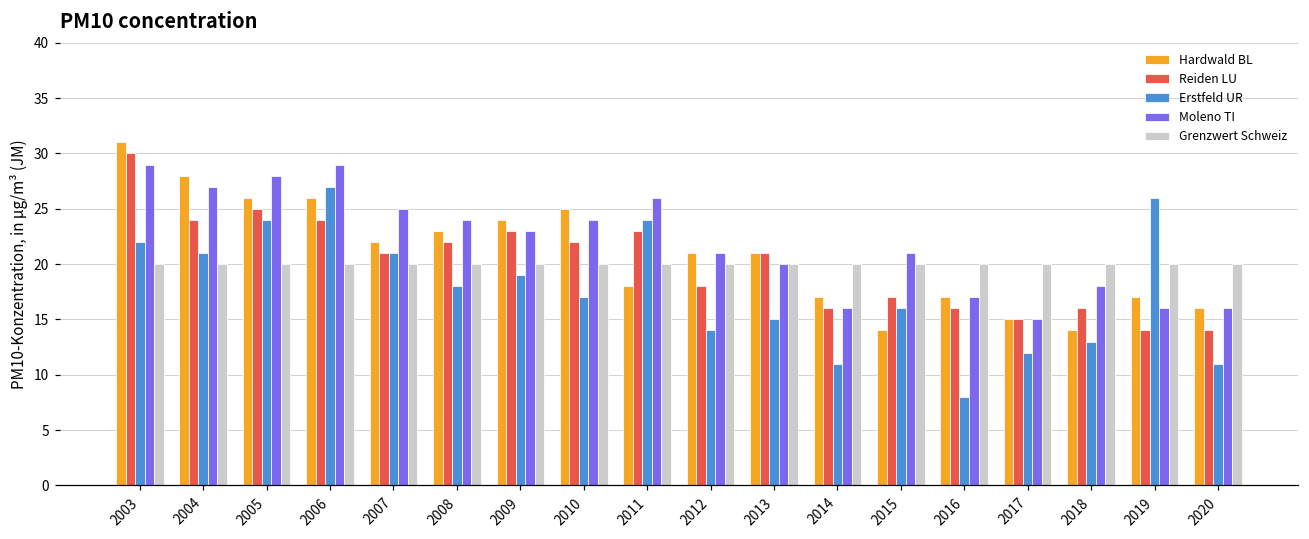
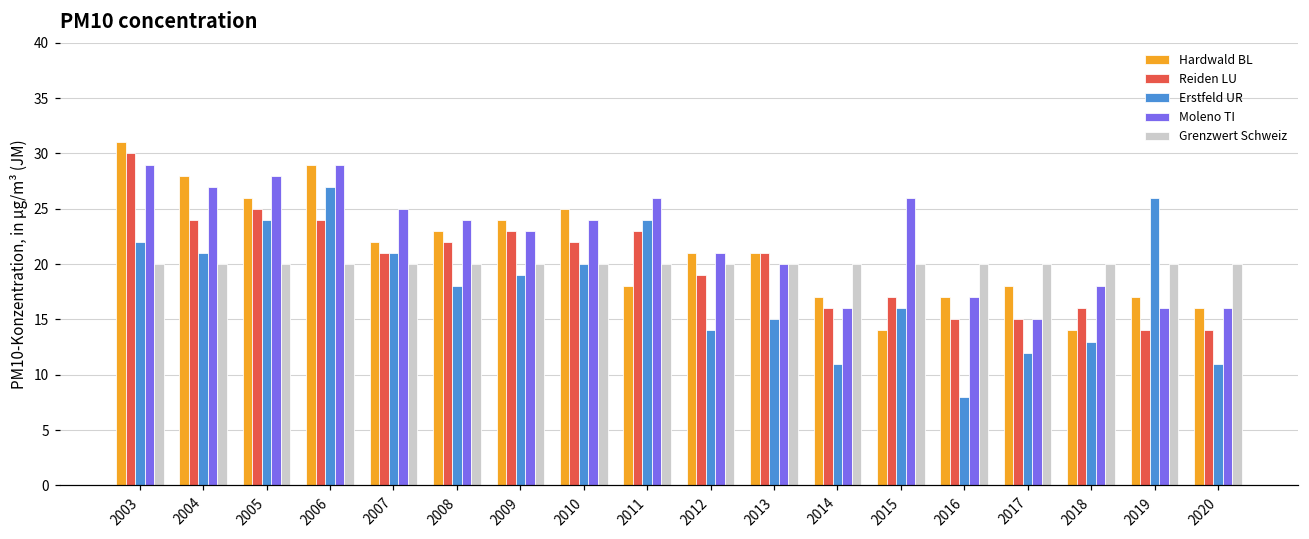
  {
    "Hardwald BL": {
      "2003": 31,
      "2004": 28,
      "2005": 26,
-     "2006": 26,
+     "2006": 29,
      "2007": 22,
      "2008": 23,
      "2009": 24,
      "2010": 25,
      "2011": 18,
      "2012": 21,
      "2013": 21,
      "2014": 17,
      "2015": 14,
      "2016": 17,
-     "2017": 15,
+     "2017": 18,
      "2018": 14,
      "2019": 17,
      "2020": 16
    },
    "Reiden LU": {
      "2003": 30,
      "2004": 24,
      "2005": 25,
      "2006": 24,
      "2007": 21,
      "2008": 22,
      "2009": 23,
      "2010": 22,
      "2011": 23,
-     "2012": 18,
+     "2012": 19,
      "2013": 21,
      "2014": 16,
      "2015": 17,
-     "2016": 16,
+     "2016": 15,
      "2017": 15,
      "2018": 16,
      "2019": 14,
      "2020": 14
    },
    "Erstfeld UR": {
      "2003": 22,
      "2004": 21,
      "2005": 24,
      "2006": 27,
      "2007": 21,
      "2008": 18,
      "2009": 19,
-     "2010": 17,
+     "2010": 20,
      "2011": 24,
      "2012": 14,
      "2013": 15,
      "2014": 11,
      "2015": 16,
      "2016": 8,
      "2017": 12,
      "2018": 13,
      "2019": 26,
      "2020": 11
    },
    "Moleno TI": {
      "2003": 29,
      "2004": 27,
      "2005": 28,
      "2006": 29,
      "2007": 25,
      "2008": 24,
      "2009": 23,
      "2010": 24,
      "2011": 26,
      "2012": 21,
      "2013": 20,
      "2014": 16,
-     "2015": 21,
+     "2015": 26,
      "2016": 17,
      "2017": 15,
      "2018": 18,
      "2019": 16,
      "2020": 16
    },
    "Grenzwert Schweiz": {
      "2003": 20,
      "2004": 20,
      "2005": 20,
      "2006": 20,
      "2007": 20,
      "2008": 20,
      "2009": 20,
      "2010": 20,
      "2011": 20,
      "2012": 20,
      "2013": 20,
      "2014": 20,
      "2015": 20,
      "2016": 20,
      "2017": 20,
      "2018": 20,
      "2019": 20,
      "2020": 20
    }
  }
